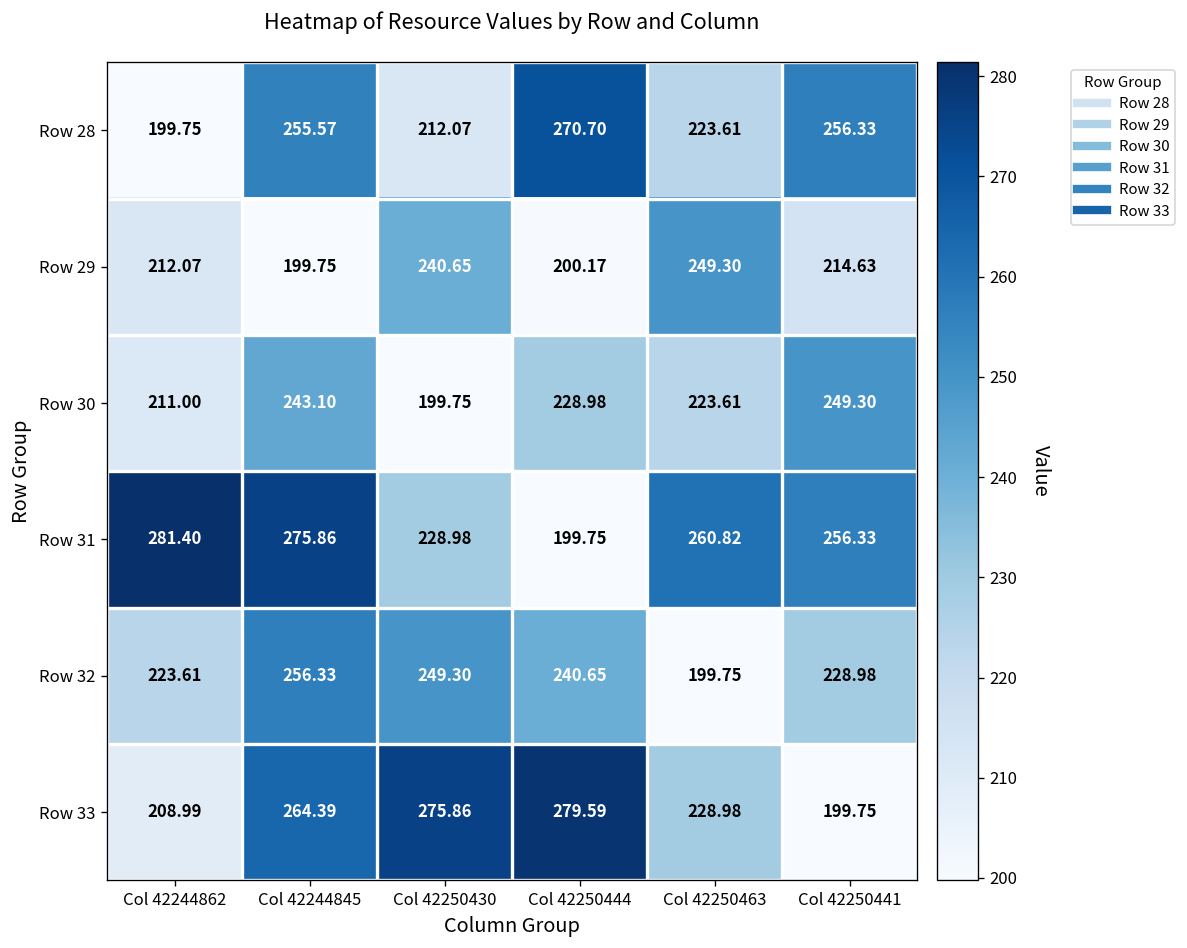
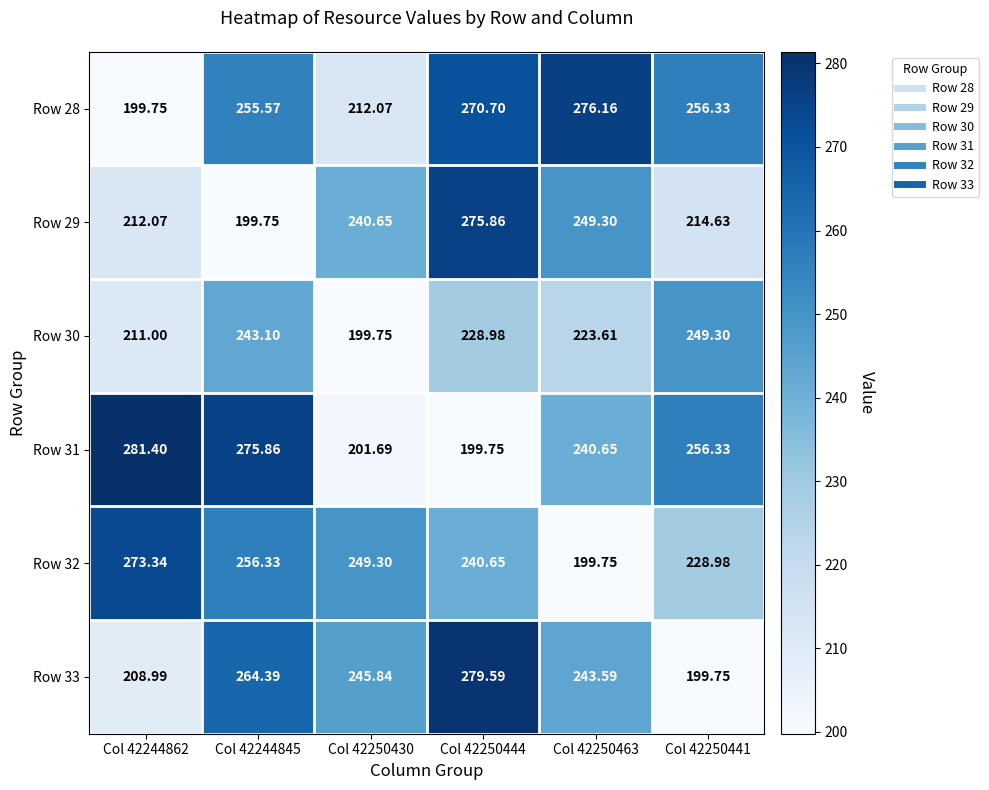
  {
    "Row 28": {
      "Col 42244862": 199.75,
      "Col 42244845": 255.57,
      "Col 42250430": 212.07,
      "Col 42250444": 270.70,
-     "Col 42250463": 223.61,
+     "Col 42250463": 276.16,
      "Col 42250441": 256.33
    },
    "Row 29": {
      "Col 42244862": 212.07,
      "Col 42244845": 199.75,
      "Col 42250430": 240.65,
-     "Col 42250444": 200.17,
+     "Col 42250444": 275.86,
      "Col 42250463": 249.30,
      "Col 42250441": 214.63
    },
    "Row 30": {
      "Col 42244862": 211.00,
      "Col 42244845": 243.10,
      "Col 42250430": 199.75,
      "Col 42250444": 228.98,
      "Col 42250463": 223.61,
      "Col 42250441": 249.30
    },
    "Row 31": {
      "Col 42244862": 281.40,
      "Col 42244845": 275.86,
-     "Col 42250430": 228.98,
+     "Col 42250430": 201.69,
      "Col 42250444": 199.75,
-     "Col 42250463": 260.82,
+     "Col 42250463": 240.65,
      "Col 42250441": 256.33
    },
    "Row 32": {
-     "Col 42244862": 223.61,
+     "Col 42244862": 273.34,
      "Col 42244845": 256.33,
      "Col 42250430": 249.30,
      "Col 42250444": 240.65,
      "Col 42250463": 199.75,
      "Col 42250441": 228.98
    },
    "Row 33": {
      "Col 42244862": 208.99,
      "Col 42244845": 264.39,
-     "Col 42250430": 275.86,
+     "Col 42250430": 245.84,
      "Col 42250444": 279.59,
-     "Col 42250463": 228.98,
+     "Col 42250463": 243.59,
      "Col 42250441": 199.75
    }
  }
